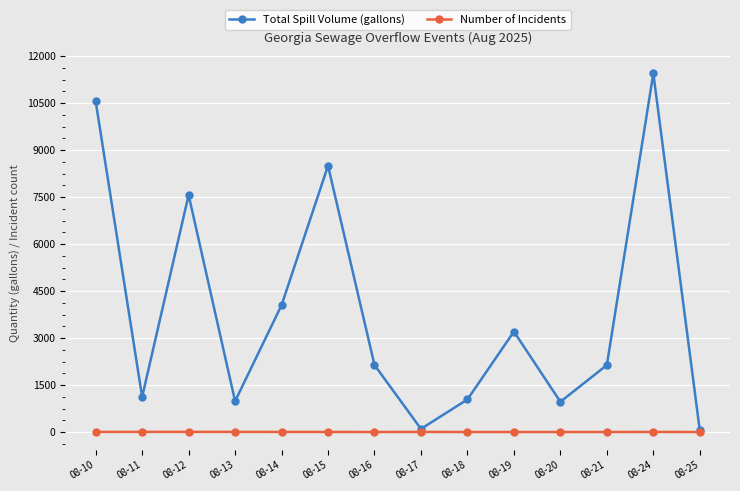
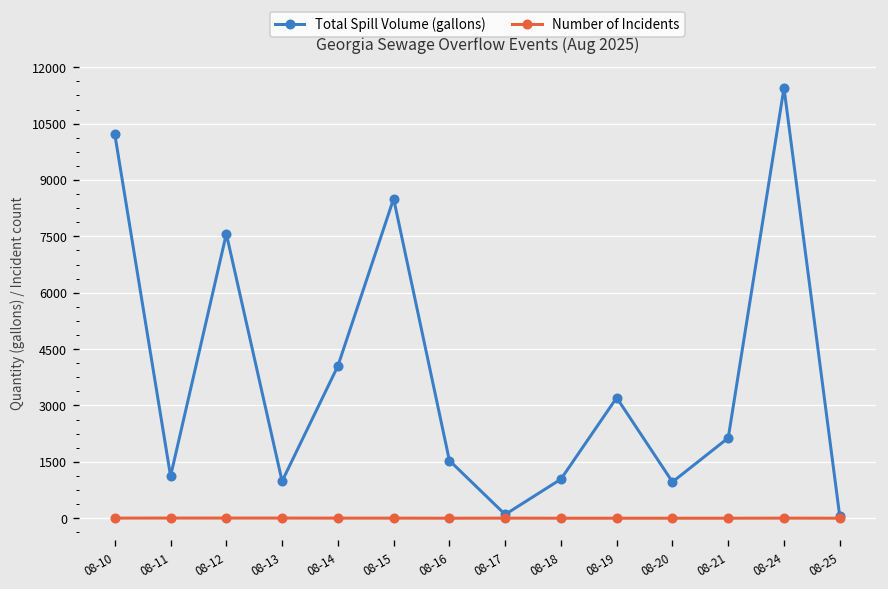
  {
    "Total Spill Volume (gallons)": {
-     "08-10": 10600,
+     "08-10": 10200,
      "08-11": 1100,
      "08-12": 7600,
      "08-13": 1000,
      "08-14": 4100,
      "08-15": 8500,
-     "08-16": 2100,
+     "08-16": 1500,
      "08-17": 100,
      "08-18": 1000,
      "08-19": 3200,
      "08-20": 1000,
      "08-21": 2100,
      "08-24": 11500
    },
    "Number of Incidents": {
      "08-10": 0,
      "08-11": 0,
      "08-12": 0,
      "08-13": 0,
      "08-14": 0,
      "08-15": 0,
      "08-16": 0,
      "08-17": 0,
      "08-18": 0,
      "08-19": 0,
      "08-20": 0,
      "08-21": 0,
      "08-24": 0
    }
  }
